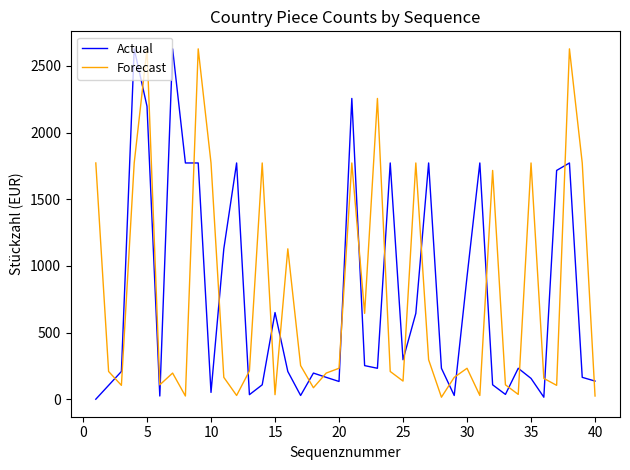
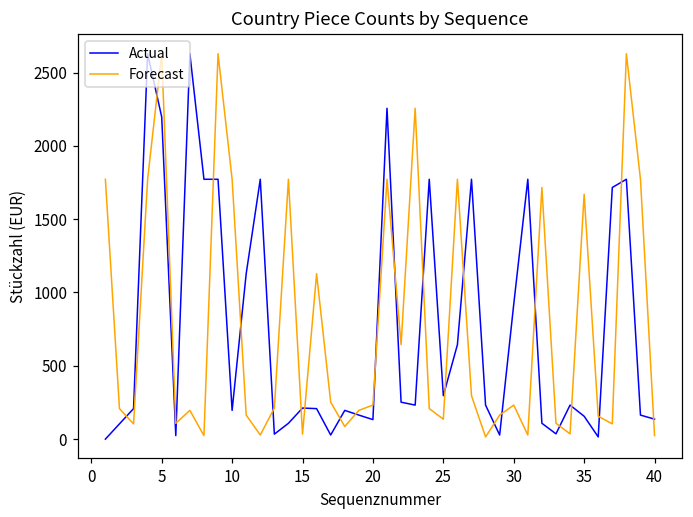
  {
    "Actual": {
      "5": 2200,
-     "10": 50,
-     "15": 650,
+     "10": 200,
+     "15": 210,
      "20": 130,
      "25": 300,
      "30": 920,
      "35": 160,
      "40": 140
    },
    "Forecast": {
      "10": 1770,
      "15": 30,
      "20": 230,
      "25": 140,
      "30": 230,
-     "35": 1770,
+     "35": 1670,
      "40": 20
    }
  }
